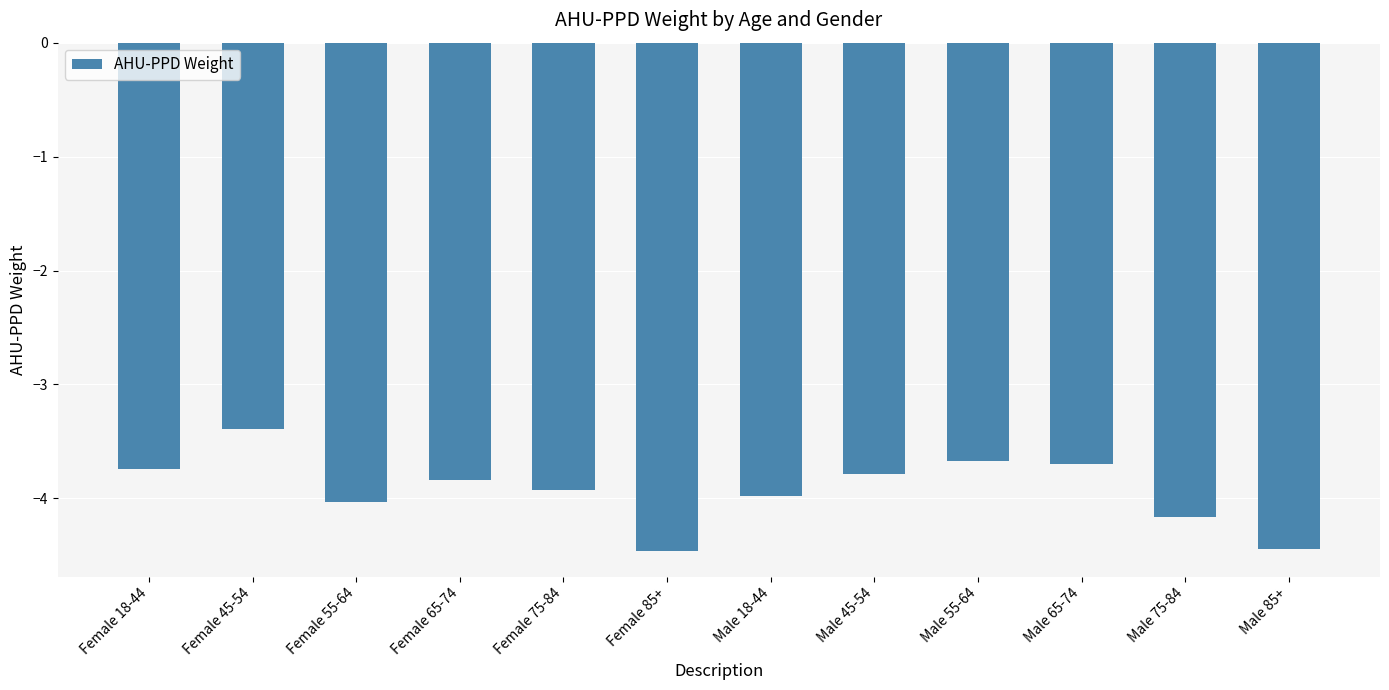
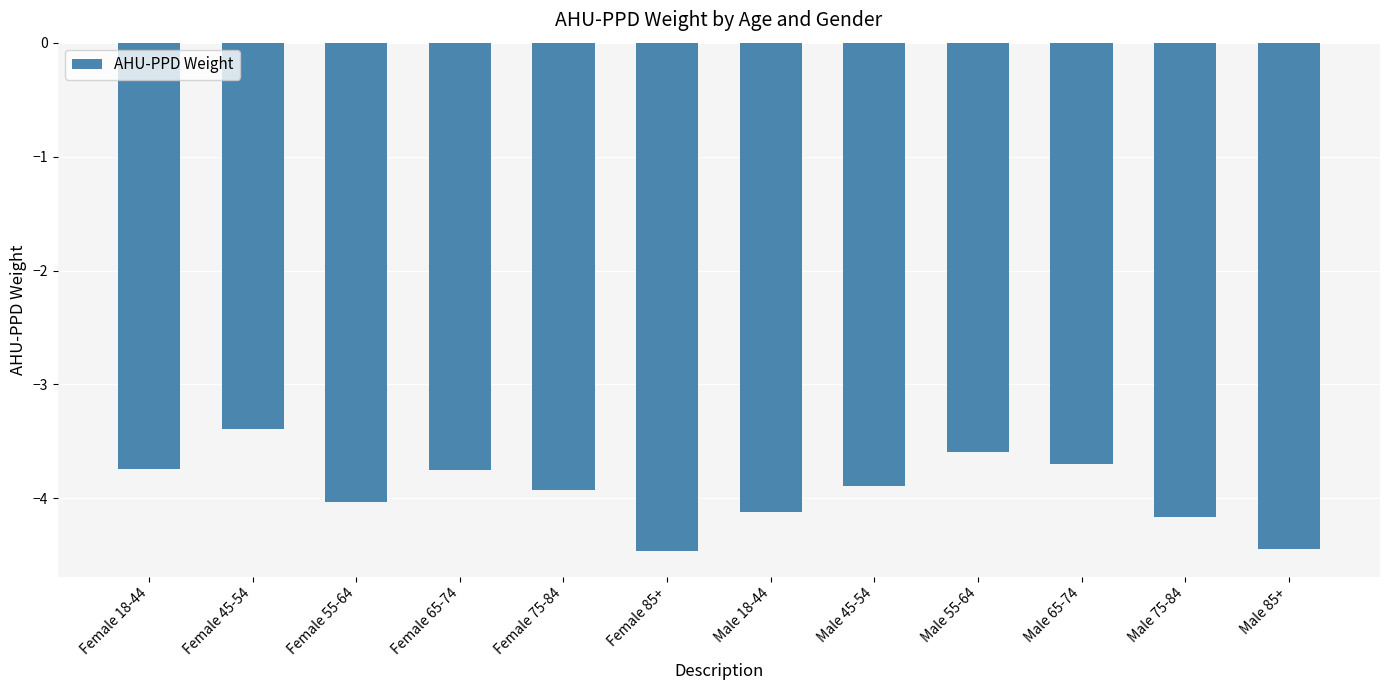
  {
    "Female 18-44": -3.75,
    "Female 45-54": -3.39,
    "Female 55-64": -4.03,
-   "Female 65-74": -3.84,
+   "Female 65-74": -3.75,
    "Female 75-84": -3.92,
    "Female 85+": -4.46,
-   "Male 18-44": -3.98,
-   "Male 45-54": -3.79,
-   "Male 55-64": -3.68,
+   "Male 18-44": -4.12,
+   "Male 45-54": -3.89,
+   "Male 55-64": -3.59,
    "Male 65-74": -3.70,
    "Male 75-84": -4.17,
    "Male 85+": -4.45
  }
